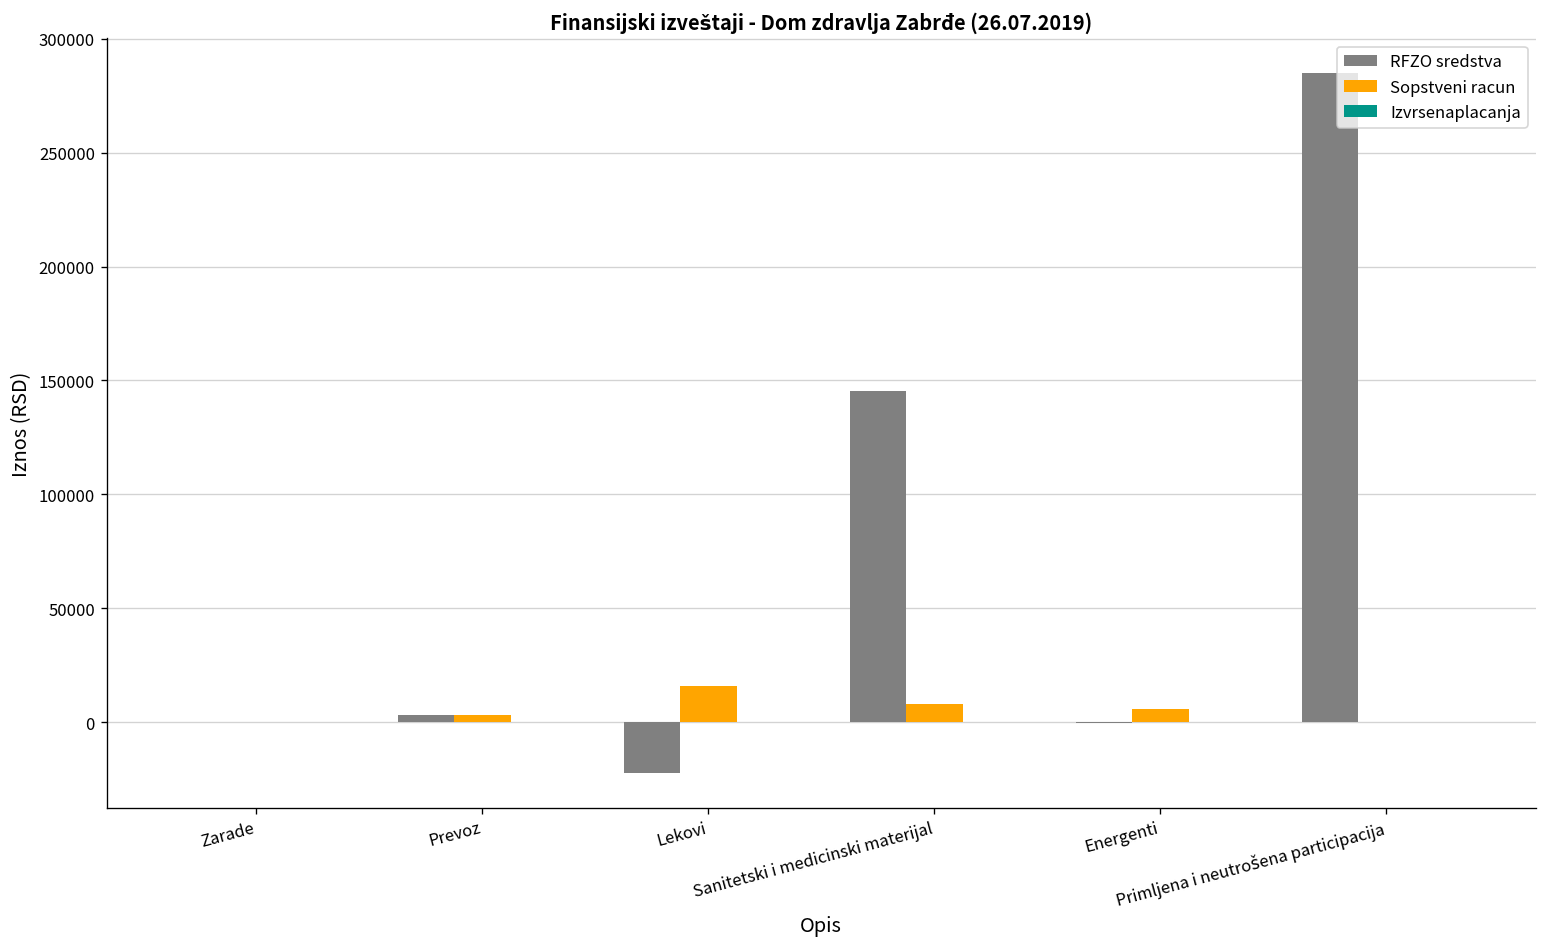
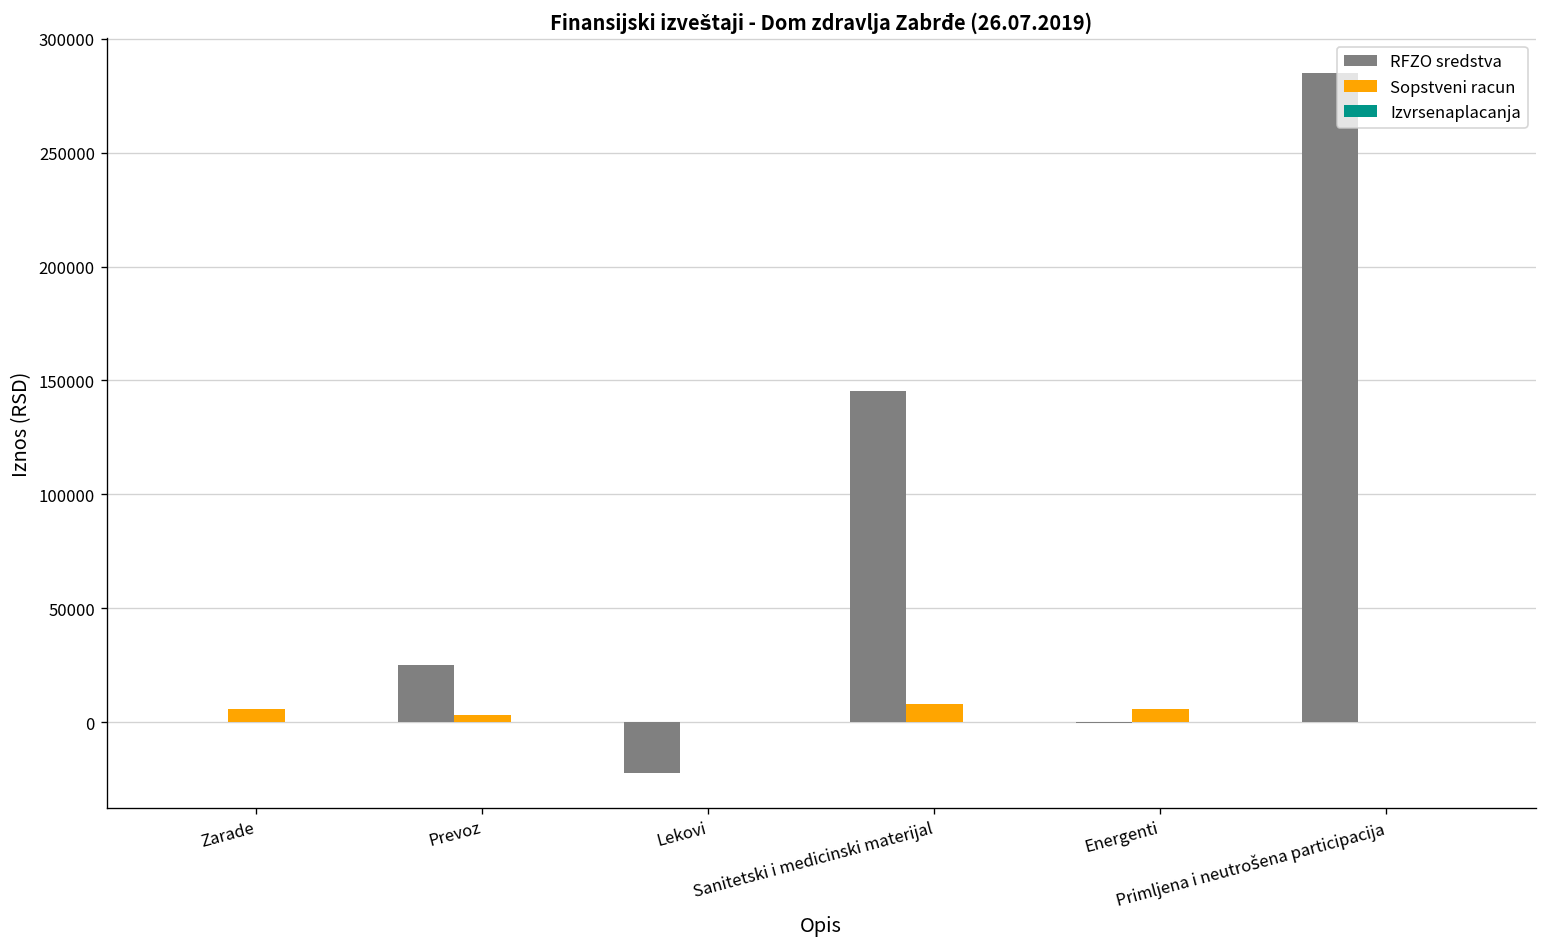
  {
    "RFZO sredstva": {
-     "Prevoz": 3000,
+     "Prevoz": 25000,
      "Lekovi": -22000,
      "Sanitetski i medicinski materijal": 145000,
      "Primljena i neutrošena participacija": 285000
    },
    "Sopstveni racun": {
-     "Zarade": 0,
+     "Zarade": 6000,
      "Prevoz": 3000,
-     "Lekovi": 16000,
+     "Lekovi": 0,
      "Sanitetski i medicinski materijal": 8000,
      "Energenti": 6000,
      "Primljena i neutrošena participacija": 0
    },
    "Izvrsenaplacanja": {
      "Zarade": 0,
      "Prevoz": 0,
      "Lekovi": 0,
      "Sanitetski i medicinski materijal": 0,
      "Energenti": 0,
      "Primljena i neutrošena participacija": 0
    }
  }
